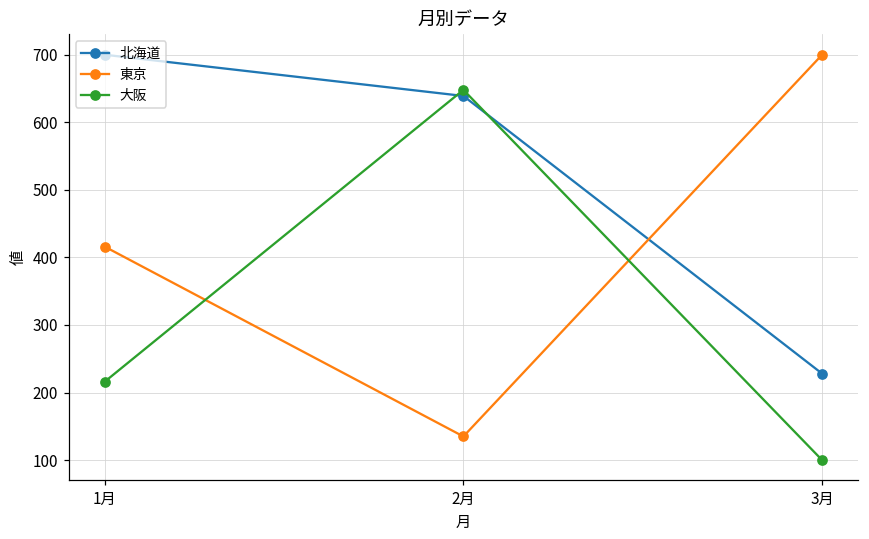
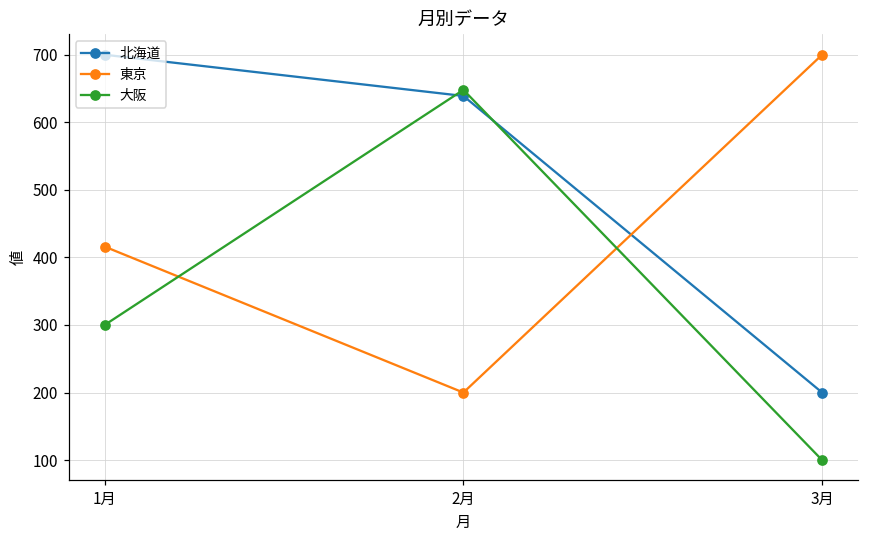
  {
    "北海道": {
      "2月": 640,
-     "3月": 230
+     "3月": 200
    },
    "東京": {
      "1月": 420,
-     "2月": 140,
+     "2月": 200,
      "3月": 700
    },
    "大阪": {
-     "1月": 220,
+     "1月": 300,
      "2月": 650,
      "3月": 100
    }
  }
